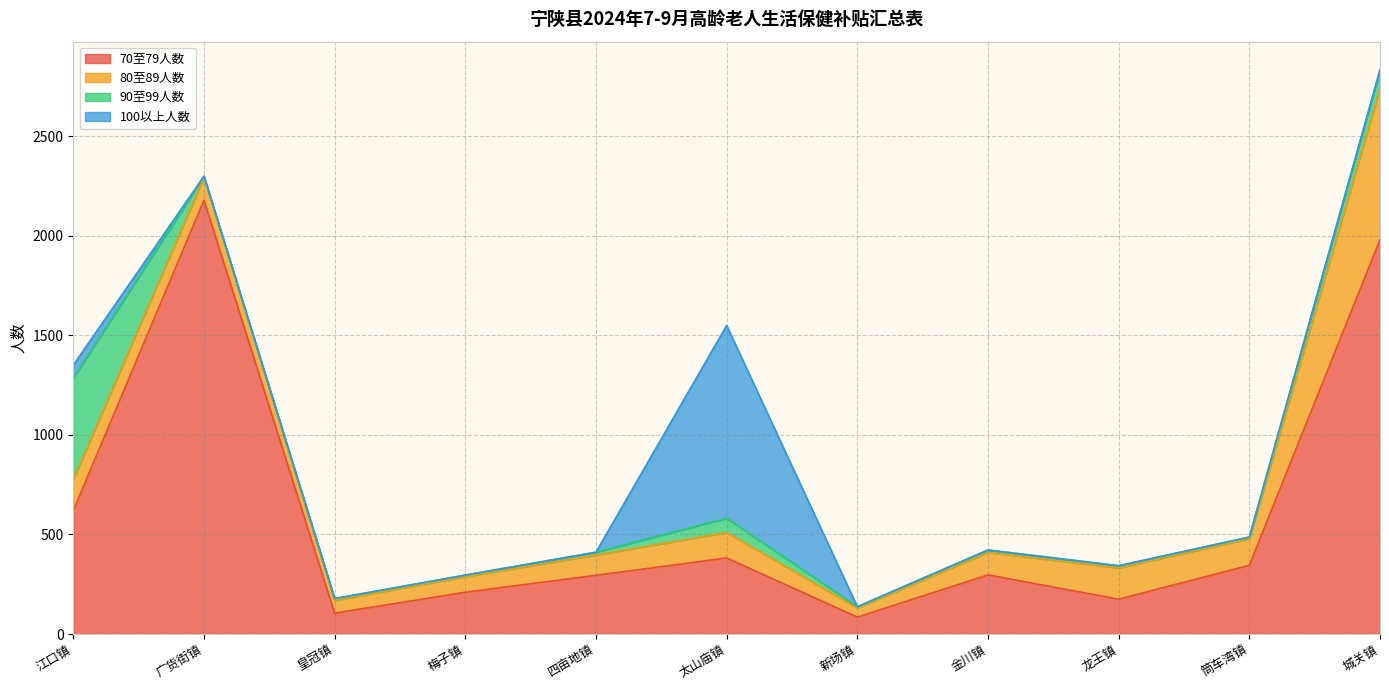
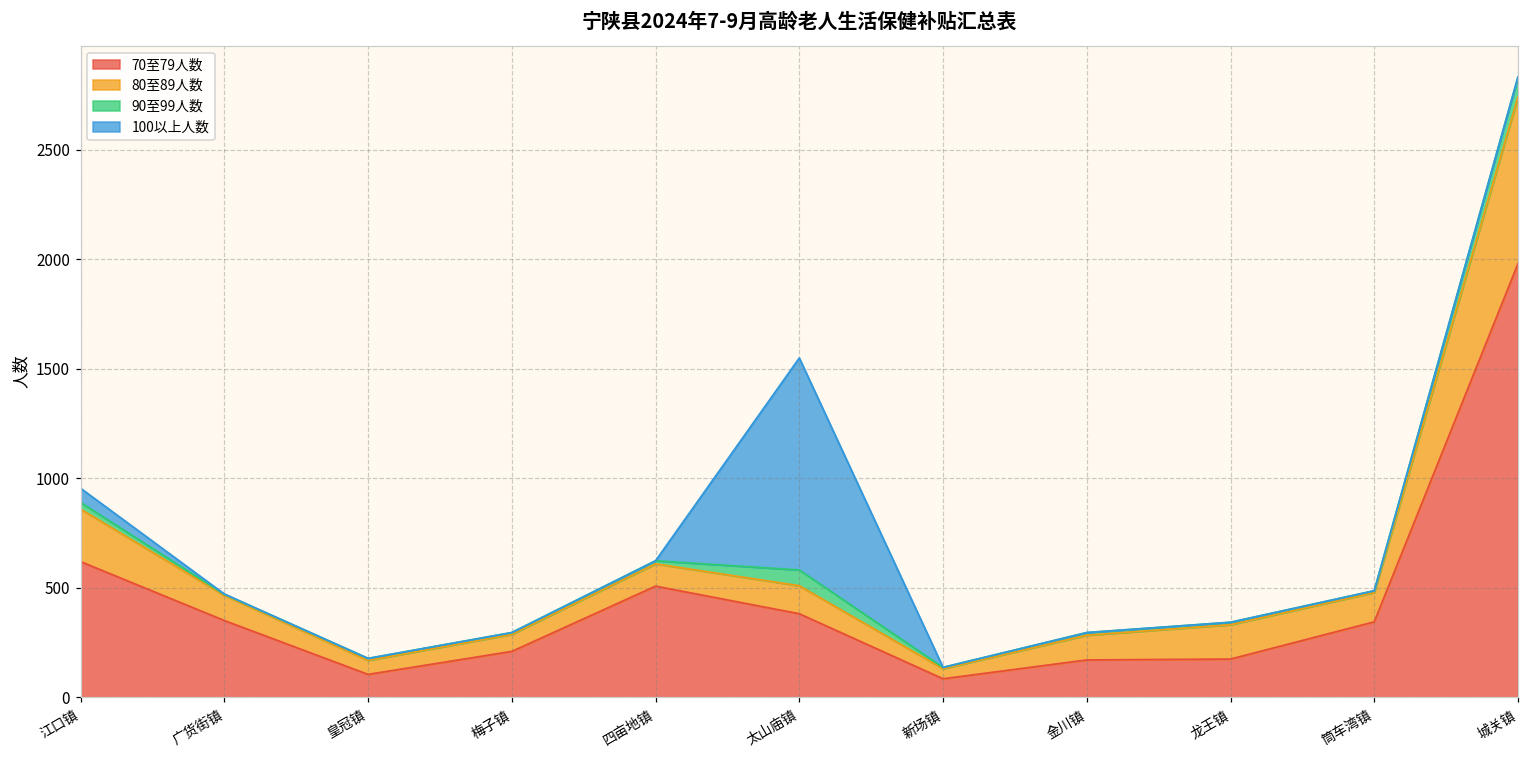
  {
    "70至79人数": {
      "江口镇": 620,
-     "广货街镇": 2180,
+     "广货街镇": 350,
      "皇冠镇": 110,
      "梅子镇": 210,
-     "四亩地镇": 300,
+     "四亩地镇": 510,
      "太山庙镇": 380,
      "新场镇": 90,
-     "金川镇": 300,
+     "金川镇": 170,
      "龙王镇": 180,
      "筒车湾镇": 350,
      "城关镇": 1980
    },
    "80至89人数": {
-     "江口镇": 160,
+     "江口镇": 240,
      "四亩地镇": 100,
      "太山庙镇": 130,
      "城关镇": 760
    },
    "90至99人数": {
-     "江口镇": 510,
+     "江口镇": 30,
      "太山庙镇": 70
    },
    "100以上人数": {
      "江口镇": 70,
      "太山庙镇": 970
    }
  }
